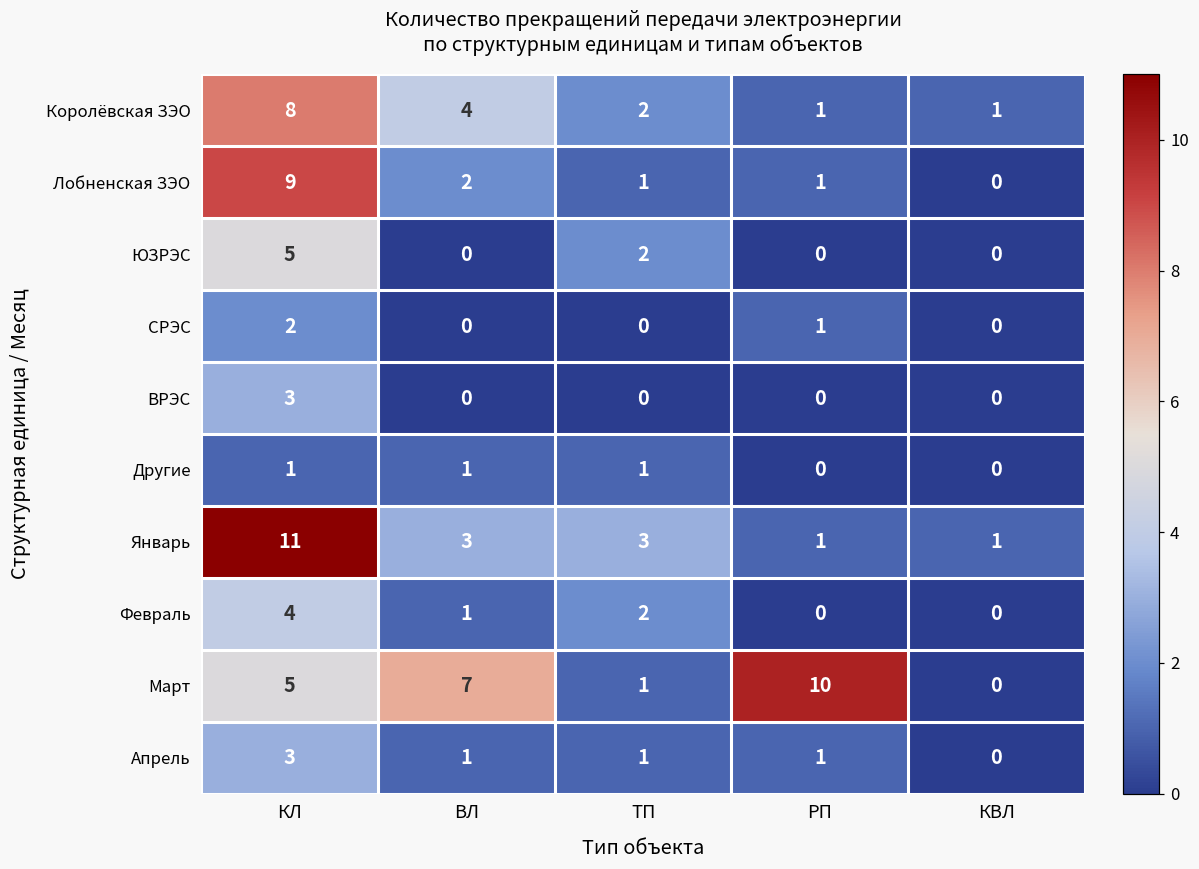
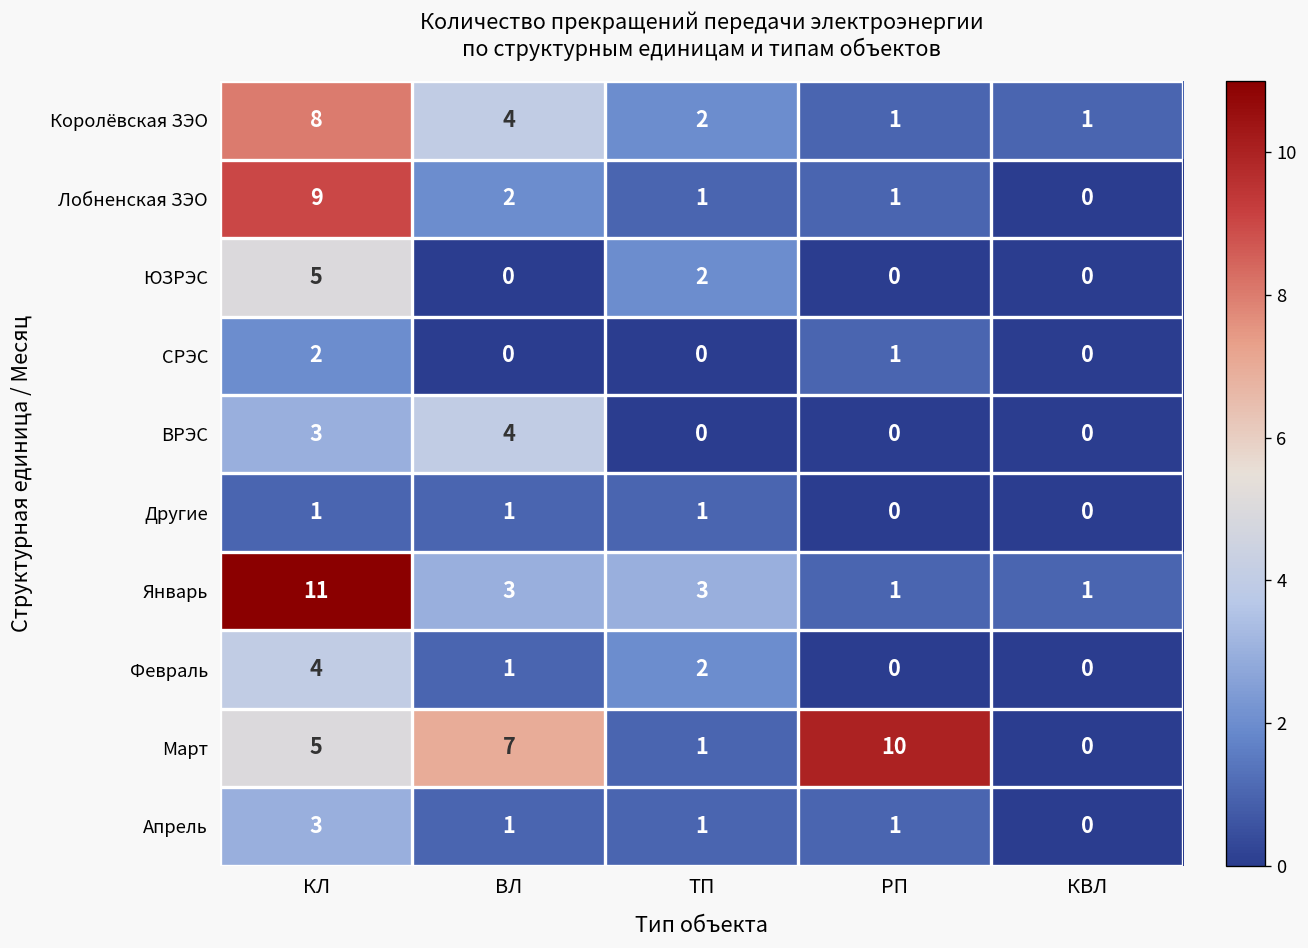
  {
    "Королёвская ЗЭО": {
      "КЛ": 8,
      "ВЛ": 4,
      "ТП": 2,
      "РП": 1,
      "КВЛ": 1
    },
    "Лобненская ЗЭО": {
      "КЛ": 9,
      "ВЛ": 2,
      "ТП": 1,
      "РП": 1,
      "КВЛ": 0
    },
    "ЮЗРЭС": {
      "КЛ": 5,
      "ВЛ": 0,
      "ТП": 2,
      "РП": 0,
      "КВЛ": 0
    },
    "СРЭС": {
      "КЛ": 2,
      "ВЛ": 0,
      "ТП": 0,
      "РП": 1,
      "КВЛ": 0
    },
    "ВРЭС": {
      "КЛ": 3,
-     "ВЛ": 0,
+     "ВЛ": 4,
      "ТП": 0,
      "РП": 0,
      "КВЛ": 0
    },
    "Другие": {
      "КЛ": 1,
      "ВЛ": 1,
      "ТП": 1,
      "РП": 0,
      "КВЛ": 0
    },
    "Январь": {
      "КЛ": 11,
      "ВЛ": 3,
      "ТП": 3,
      "РП": 1,
      "КВЛ": 1
    },
    "Февраль": {
      "КЛ": 4,
      "ВЛ": 1,
      "ТП": 2,
      "РП": 0,
      "КВЛ": 0
    },
    "Март": {
      "КЛ": 5,
      "ВЛ": 7,
      "ТП": 1,
      "РП": 10,
      "КВЛ": 0
    },
    "Апрель": {
      "КЛ": 3,
      "ВЛ": 1,
      "ТП": 1,
      "РП": 1,
      "КВЛ": 0
    }
  }
